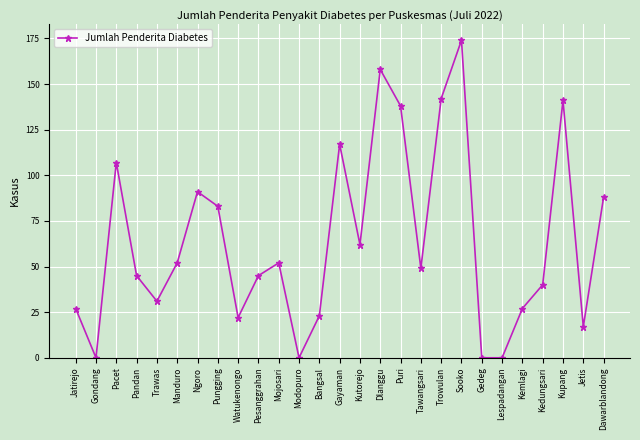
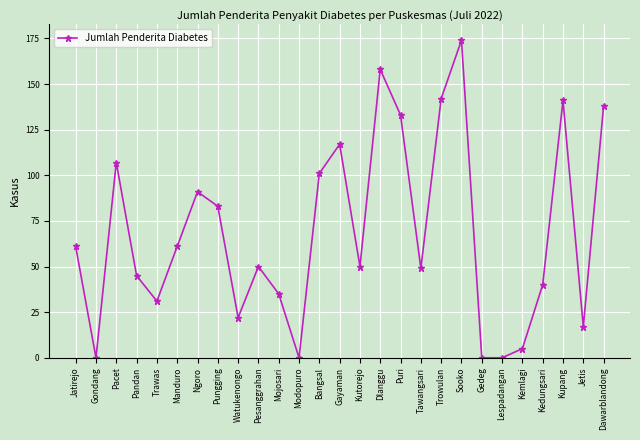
  {
-   "Jatirejo": 27,
+   "Jatirejo": 61,
    "Gondang": 0,
    "Pacet": 107,
    "Pandan": 45,
    "Trawas": 31,
-   "Manduro": 52,
+   "Manduro": 61,
    "Ngoro": 91,
    "Pungging": 83,
    "Watukenongo": 22,
-   "Pesanggrahan": 45,
-   "Mojosari": 52,
+   "Pesanggrahan": 50,
+   "Mojosari": 35,
    "Modopuro": 0,
-   "Bangsal": 23,
+   "Bangsal": 101,
    "Gayaman": 117,
-   "Kutorejo": 62,
+   "Kutorejo": 50,
    "Dlanggu": 158,
-   "Puri": 138,
+   "Puri": 133,
    "Tawangsari": 49,
    "Trowulan": 142,
    "Sooko": 174,
    "Gedeg": 0,
    "Lespadangan": 0,
-   "Kemlagi": 27,
+   "Kemlagi": 5,
    "Kedungsari": 40,
    "Kupang": 141,
    "Jetis": 17,
-   "Dawarblandong": 88
+   "Dawarblandong": 138
  }
